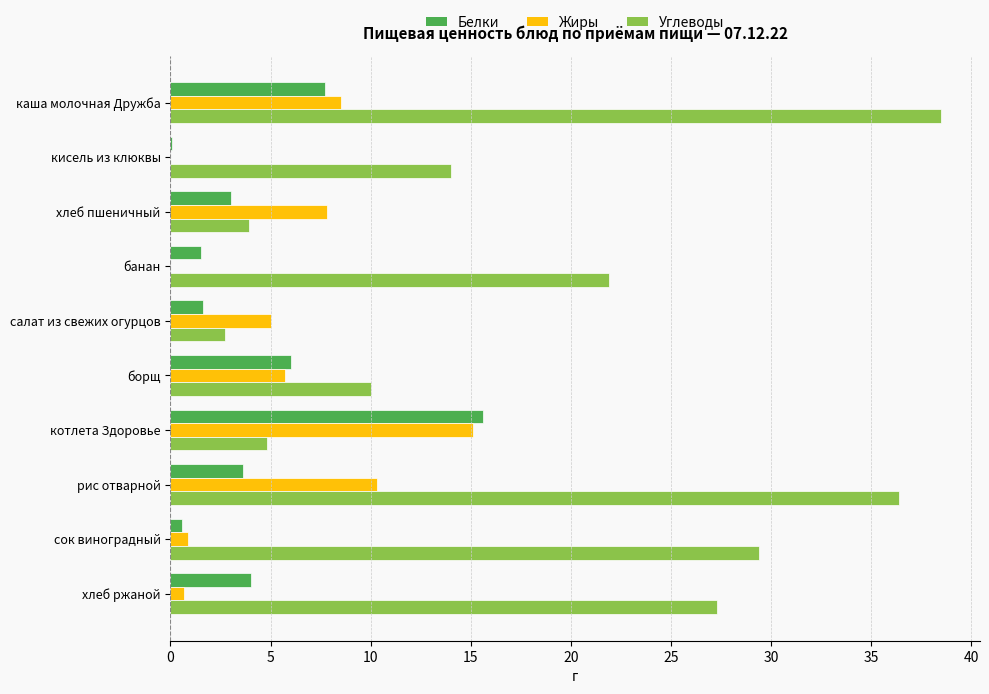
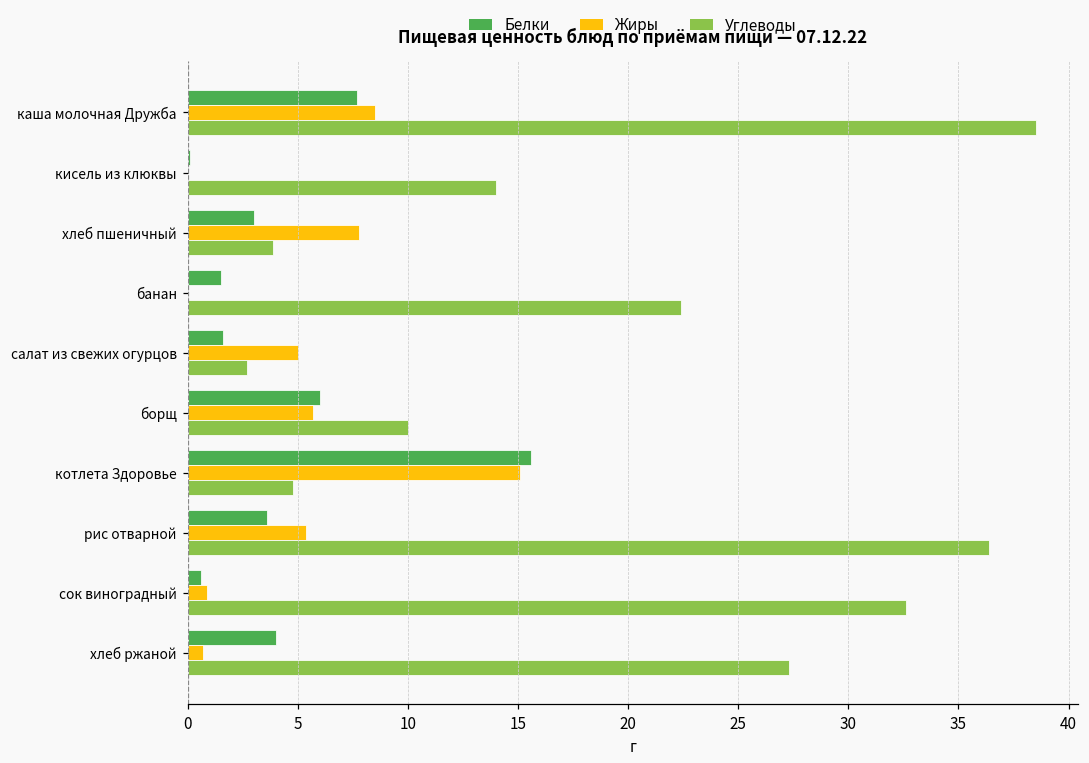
  {
    "Белки": {
      "каша молочная Дружба": 7.7,
      "хлеб пшеничный": 3.0,
      "банан": 1.5,
      "салат из свежих огурцов": 1.6,
      "борщ": 6.0,
      "котлета Здоровье": 15.6,
      "рис отварной": 3.6,
      "сок виноградный": 0.6,
      "хлеб ржаной": 4.0
    },
    "Жиры": {
      "каша молочная Дружба": 8.5,
      "кисель из клюквы": 0.0,
      "хлеб пшеничный": 7.8,
      "банан": 0.0,
      "салат из свежих огурцов": 5.0,
      "борщ": 5.7,
      "котлета Здоровье": 15.1,
-     "рис отварной": 10.3,
+     "рис отварной": 5.4,
      "сок виноградный": 0.9,
      "хлеб ржаной": 0.7
    },
    "Углеводы": {
      "каша молочная Дружба": 38.5,
      "кисель из клюквы": 14.0,
      "хлеб пшеничный": 3.9,
-     "банан": 21.9,
+     "банан": 22.4,
      "салат из свежих огурцов": 2.7,
      "борщ": 10.0,
      "котлета Здоровье": 4.8,
      "рис отварной": 36.4,
-     "сок виноградный": 29.4,
+     "сок виноградный": 32.6,
      "хлеб ржаной": 27.3
    }
  }
